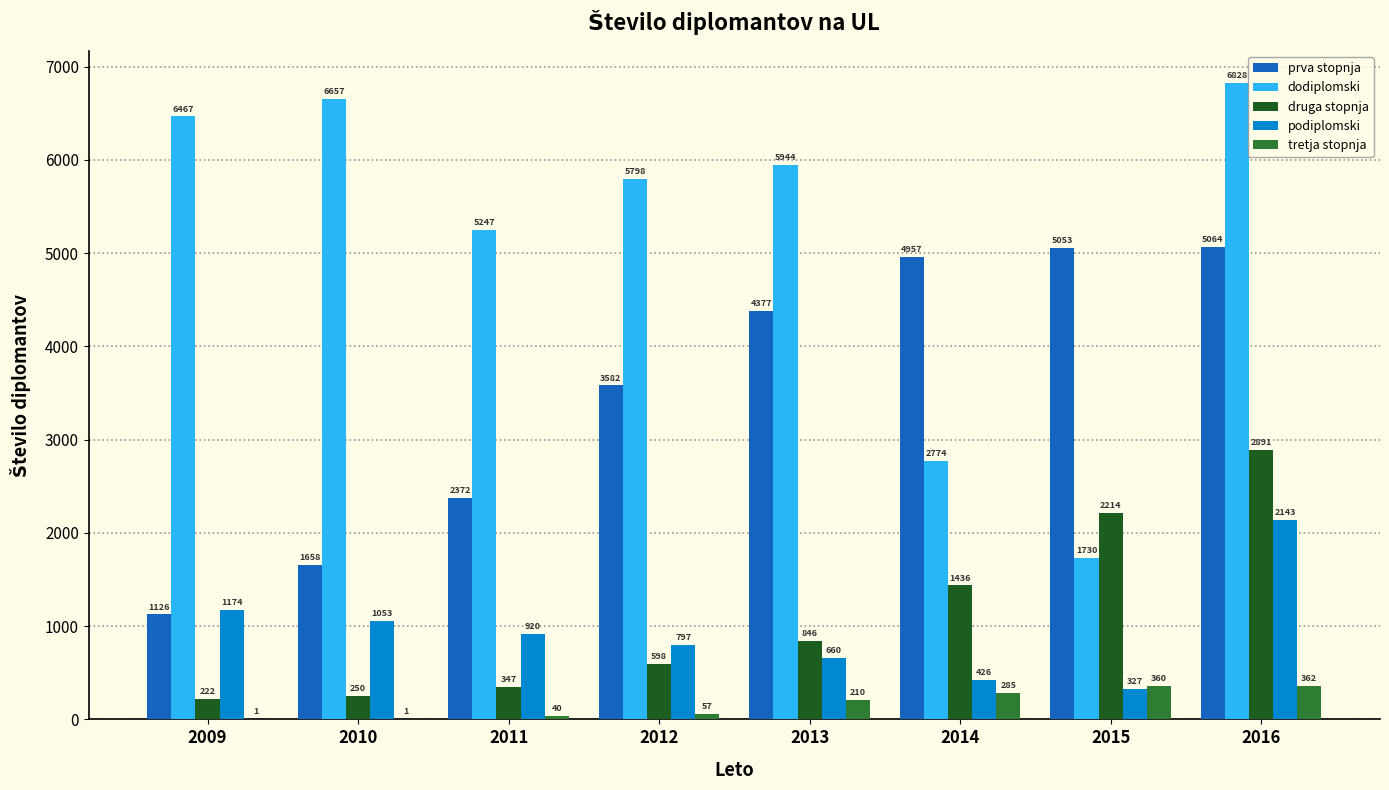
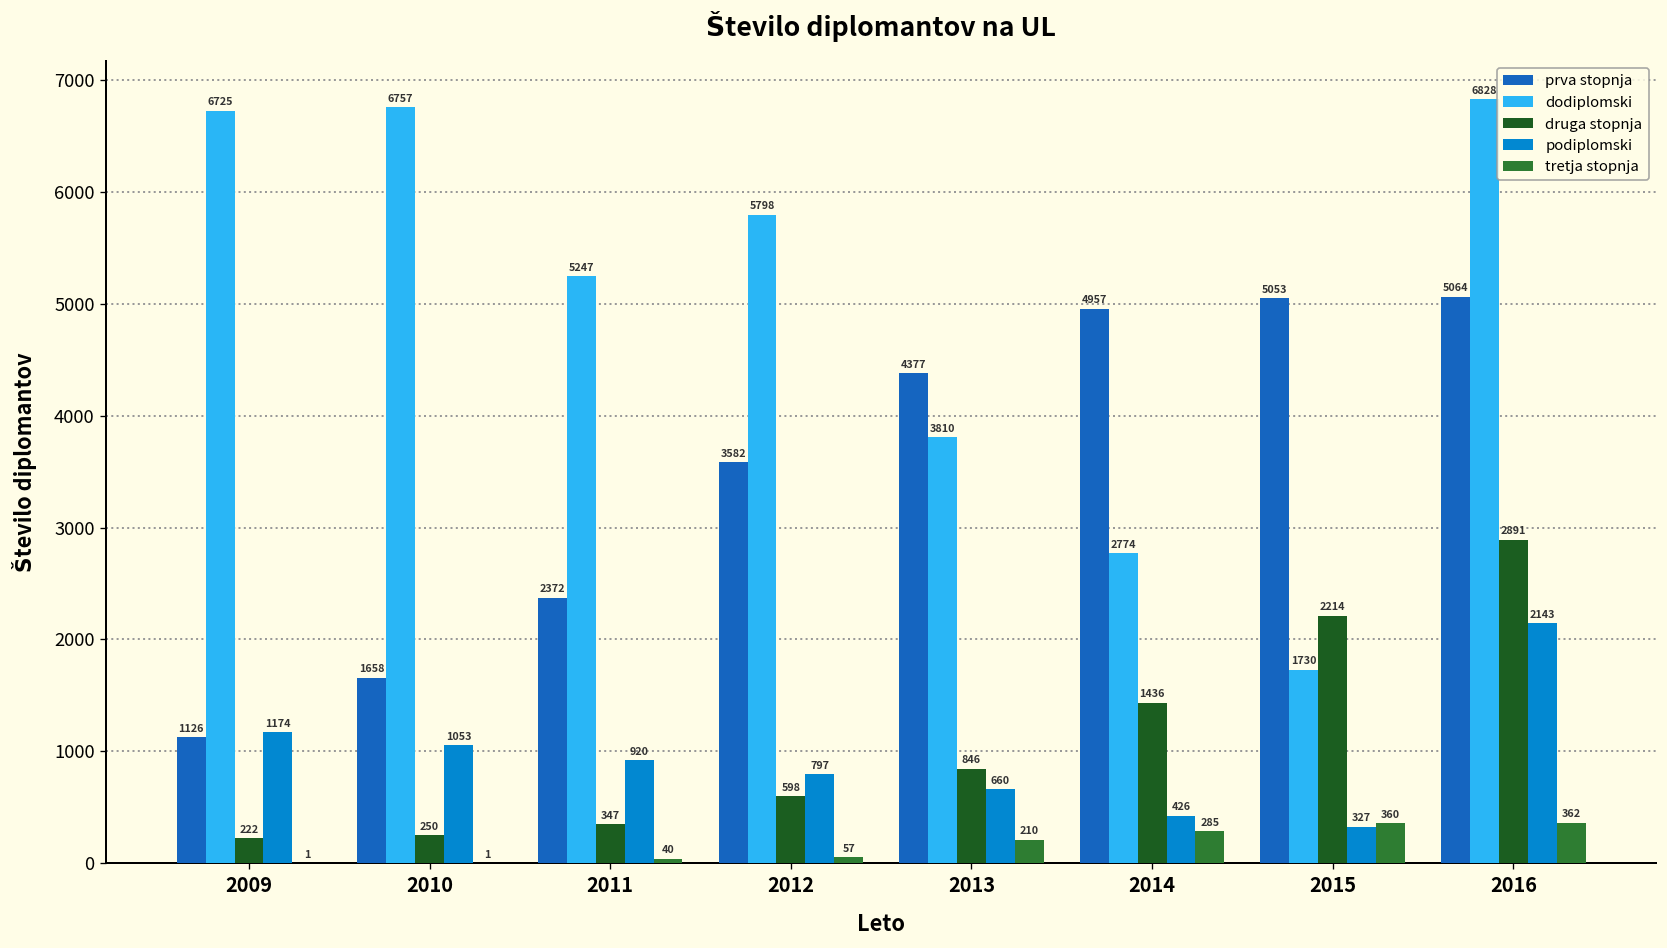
  {
    "dodiplomski": {
-     "2009": 6467,
-     "2010": 6657,
+     "2009": 6725,
+     "2010": 6757,
      "2011": 5247,
      "2012": 5798,
-     "2013": 5944,
+     "2013": 3810,
      "2014": 2774,
      "2015": 1730,
      "2016": 6828
    }
  }
